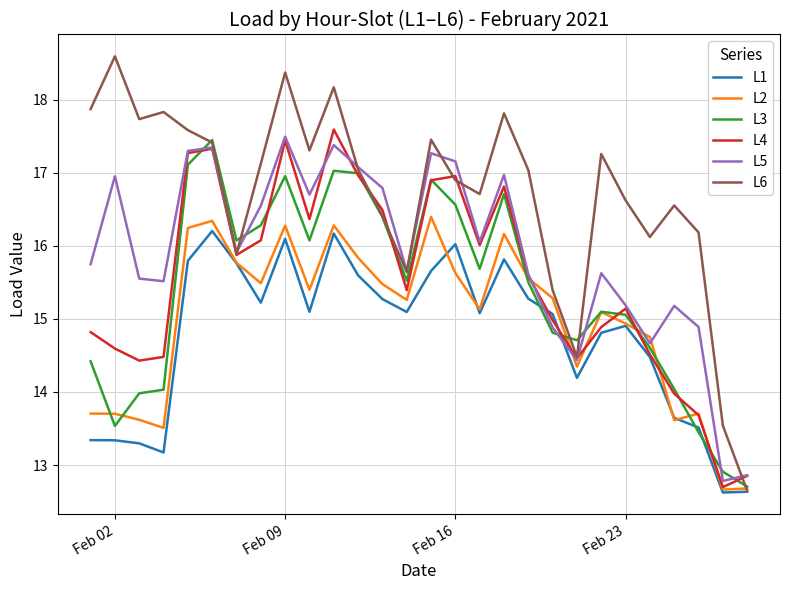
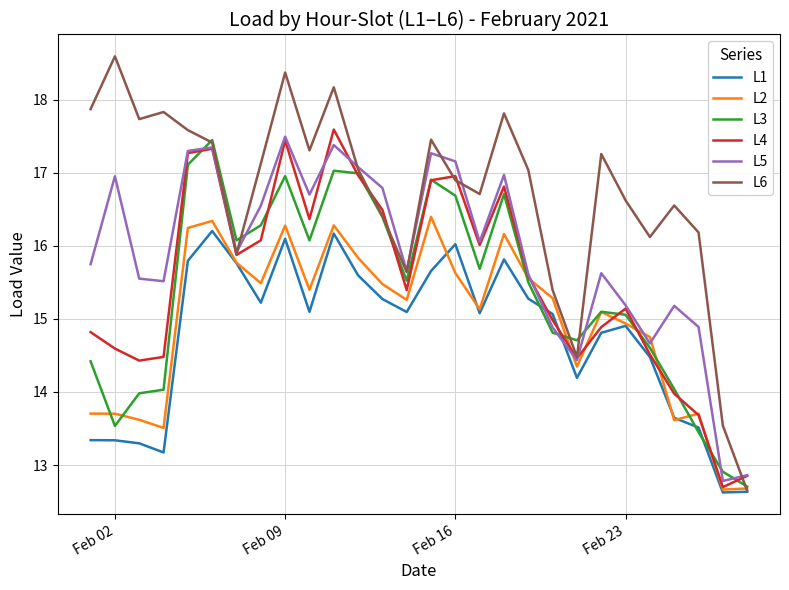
  {
    "L1": {
      "Feb 02": 13.3,
      "Feb 09": 16.1,
      "Feb 16": 16.0
    },
    "L2": {
      "Feb 02": 13.7,
      "Feb 09": 16.3,
      "Feb 16": 15.6
    },
    "L3": {
      "Feb 02": 13.5,
      "Feb 09": 17.0,
-     "Feb 16": 16.6,
+     "Feb 16": 16.7,
      "Feb 23": 15.1
    },
    "L4": {
      "Feb 02": 14.6,
      "Feb 09": 17.4,
      "Feb 16": 17.0,
      "Feb 23": 15.1
    },
    "L5": {
      "Feb 02": 17.0,
      "Feb 09": 17.5,
      "Feb 16": 17.2,
      "Feb 23": 15.2
    },
    "L6": {
      "Feb 02": 18.6,
      "Feb 09": 18.4,
      "Feb 16": 16.9,
      "Feb 23": 16.6
    }
  }
